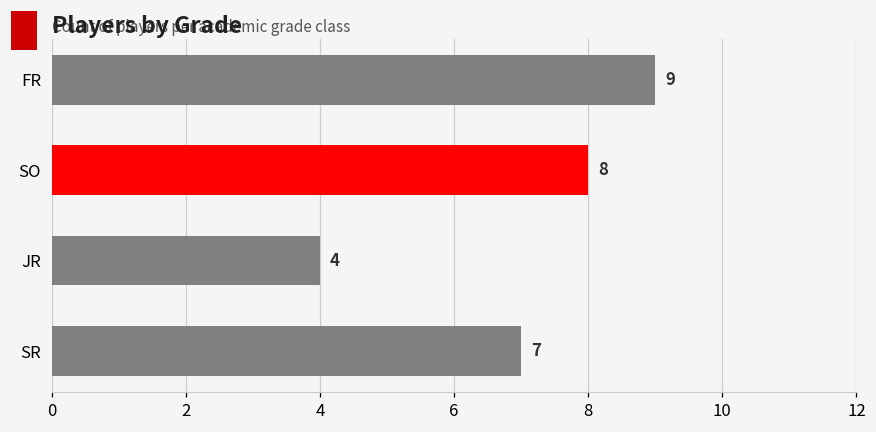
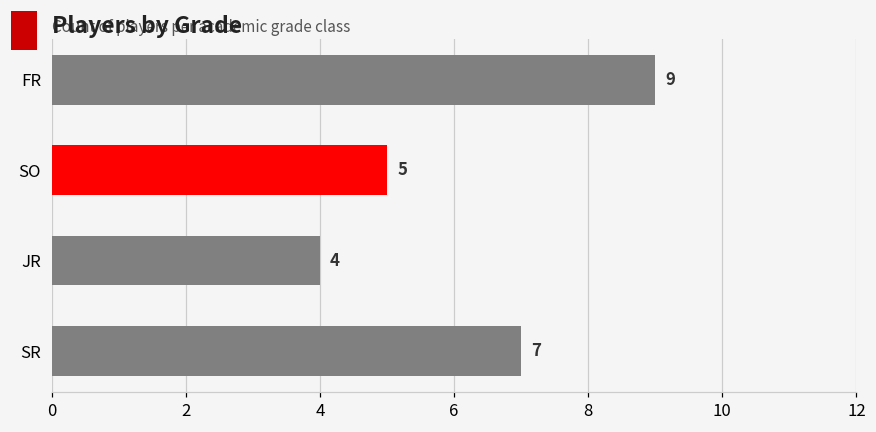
  {
    "FR": 9,
-   "SO": 8,
+   "SO": 5,
    "JR": 4,
    "SR": 7
  }
